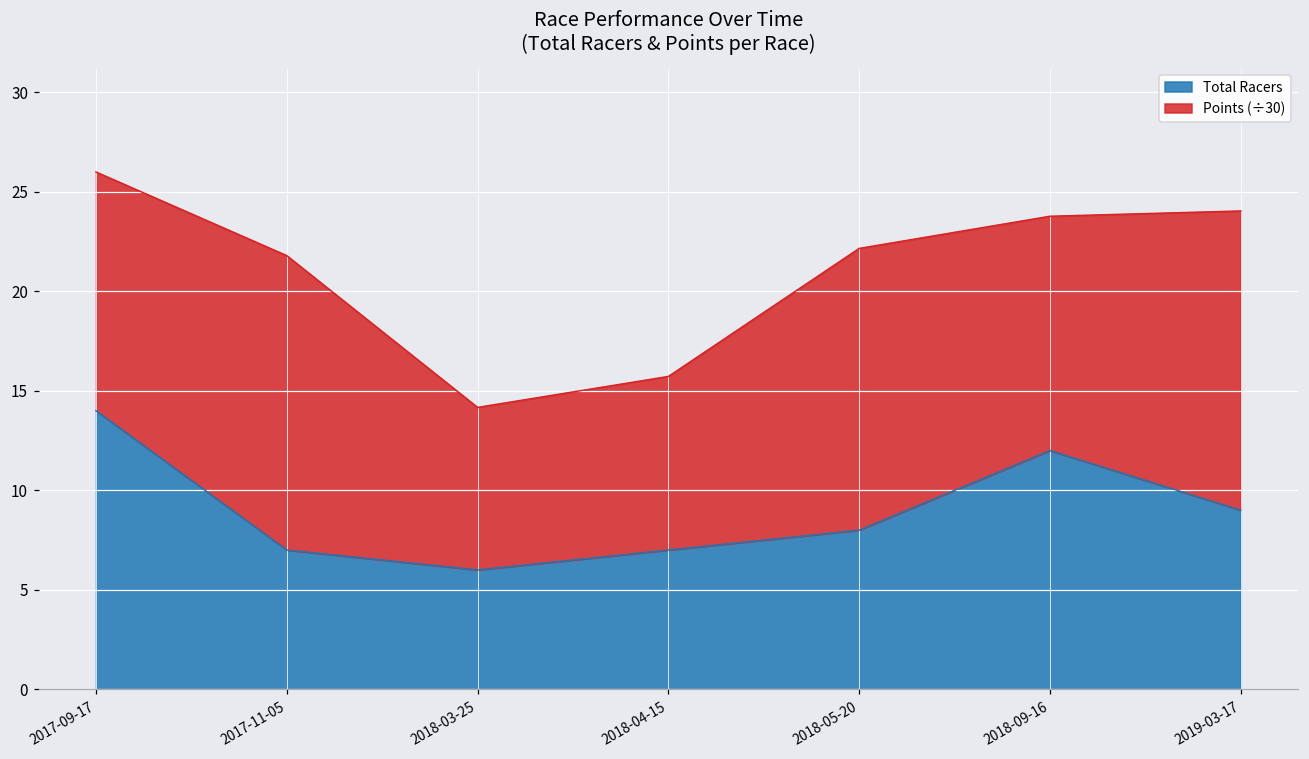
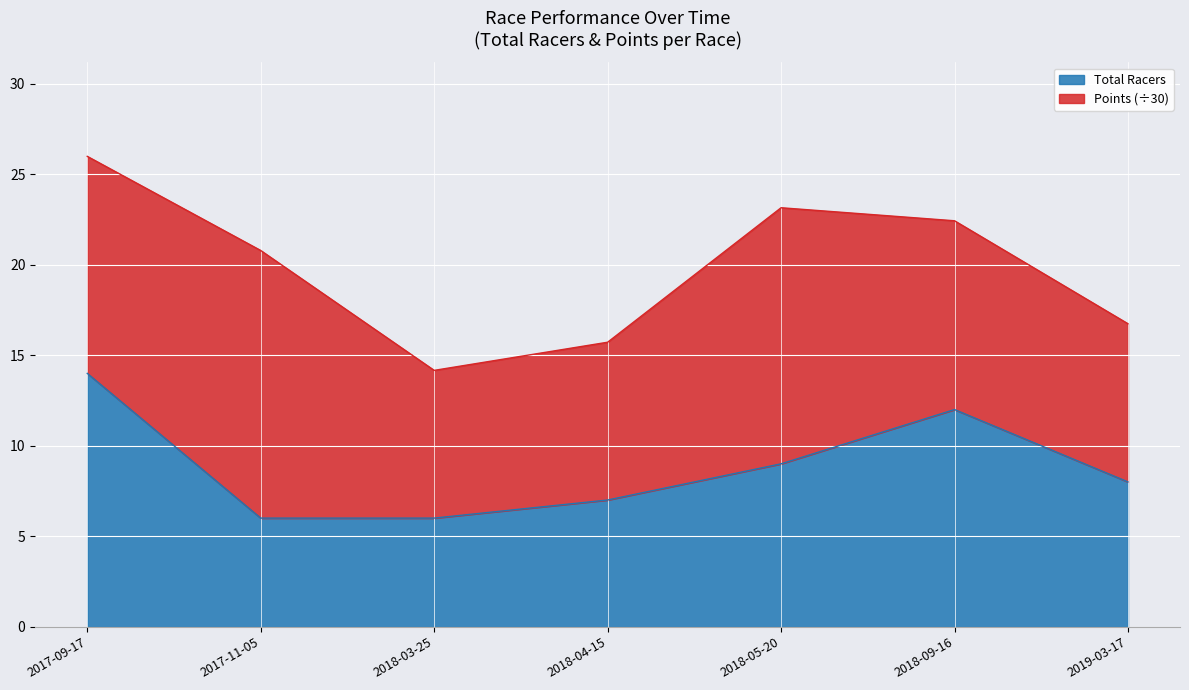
  {
    "Total Racers": {
      "2017-09-17": 14,
-     "2017-11-05": 7,
+     "2017-11-05": 6,
      "2018-03-25": 6,
      "2018-04-15": 7,
-     "2018-05-20": 8,
+     "2018-05-20": 9,
      "2018-09-16": 12,
-     "2019-03-17": 9
+     "2019-03-17": 8
    },
    "Points (÷30)": {
      "2017-09-17": 12.0,
      "2017-11-05": 14.8,
      "2018-03-25": 8.2,
      "2018-04-15": 8.7,
      "2018-05-20": 14.2,
-     "2018-09-16": 11.8,
-     "2019-03-17": 15.0
+     "2018-09-16": 10.4,
+     "2019-03-17": 8.7
    }
  }
